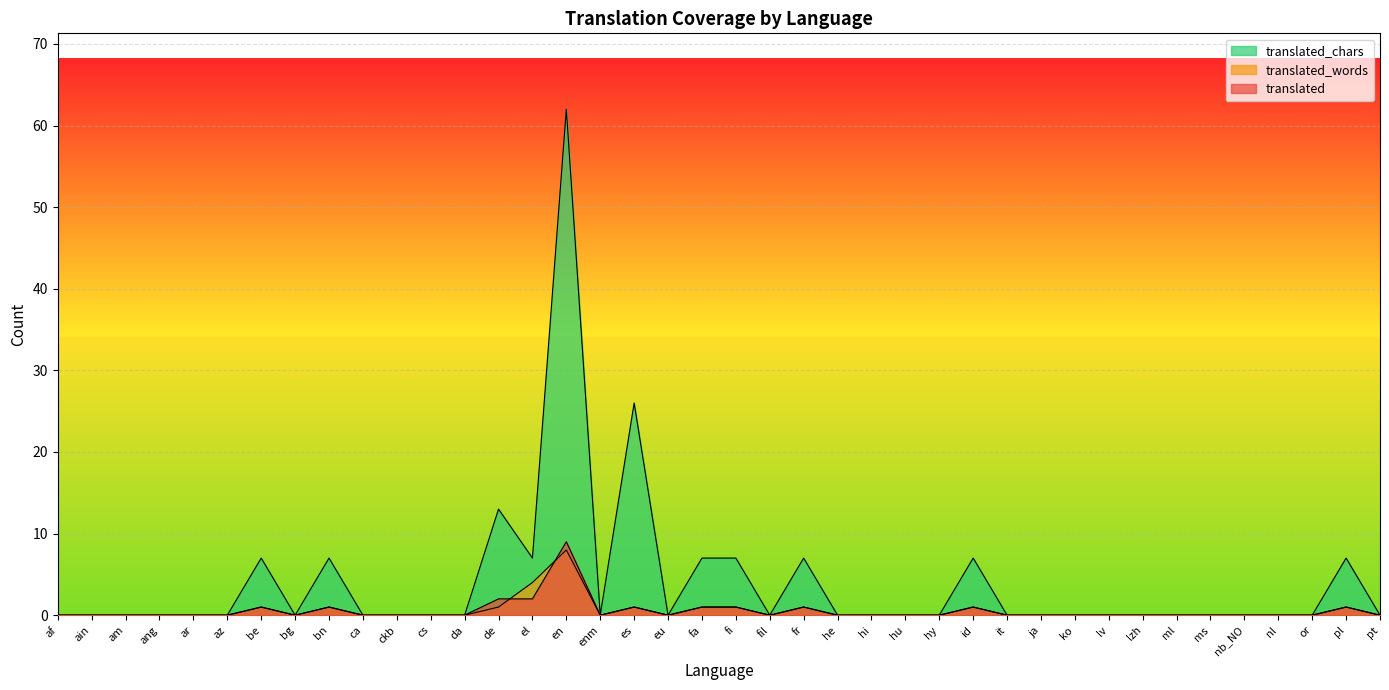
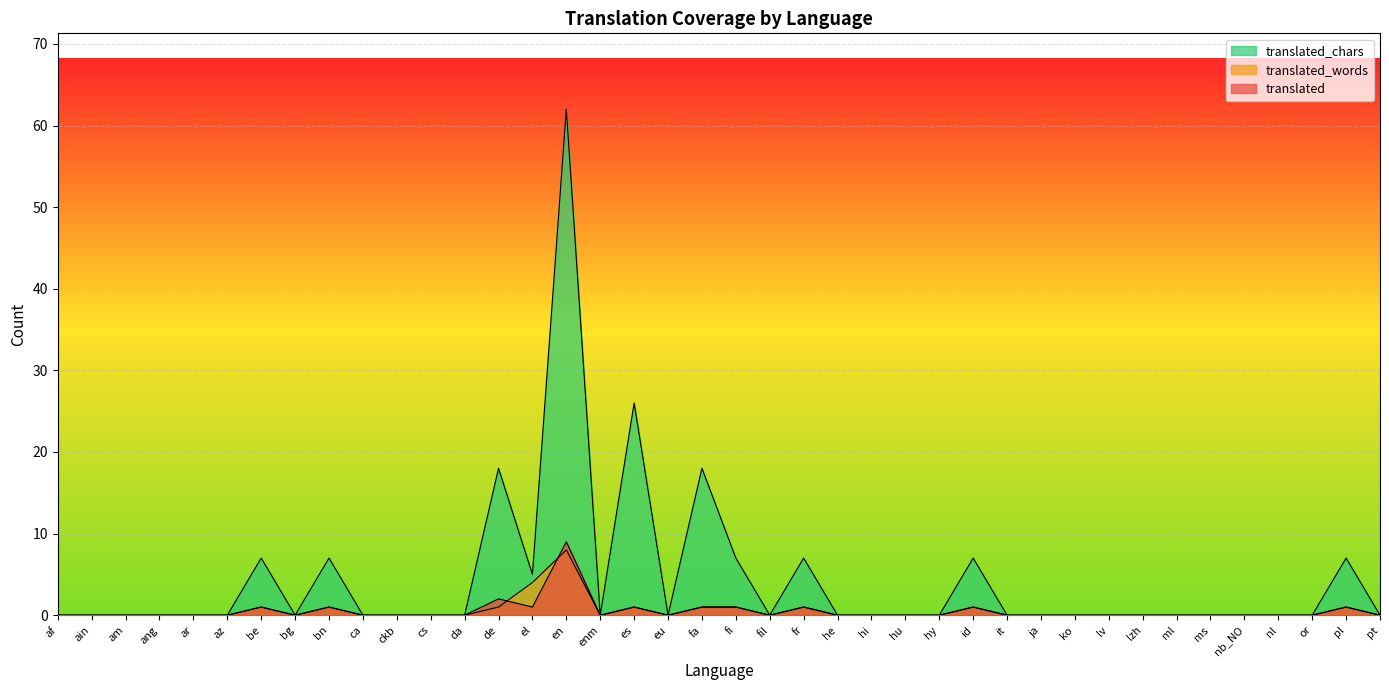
  {
    "translated_chars": {
      "be": 7,
      "bn": 7,
-     "de": 13,
-     "el": 7,
+     "de": 18,
+     "el": 5,
      "en": 62,
      "es": 26,
-     "fa": 7,
+     "fa": 18,
      "fi": 7,
      "fr": 7,
      "id": 7,
      "pl": 7
    },
    "translated_words": {
      "de": 1,
      "el": 4,
      "en": 8
    },
    "translated": {
      "de": 2,
-     "el": 2,
+     "el": 1,
      "en": 9
    }
  }
